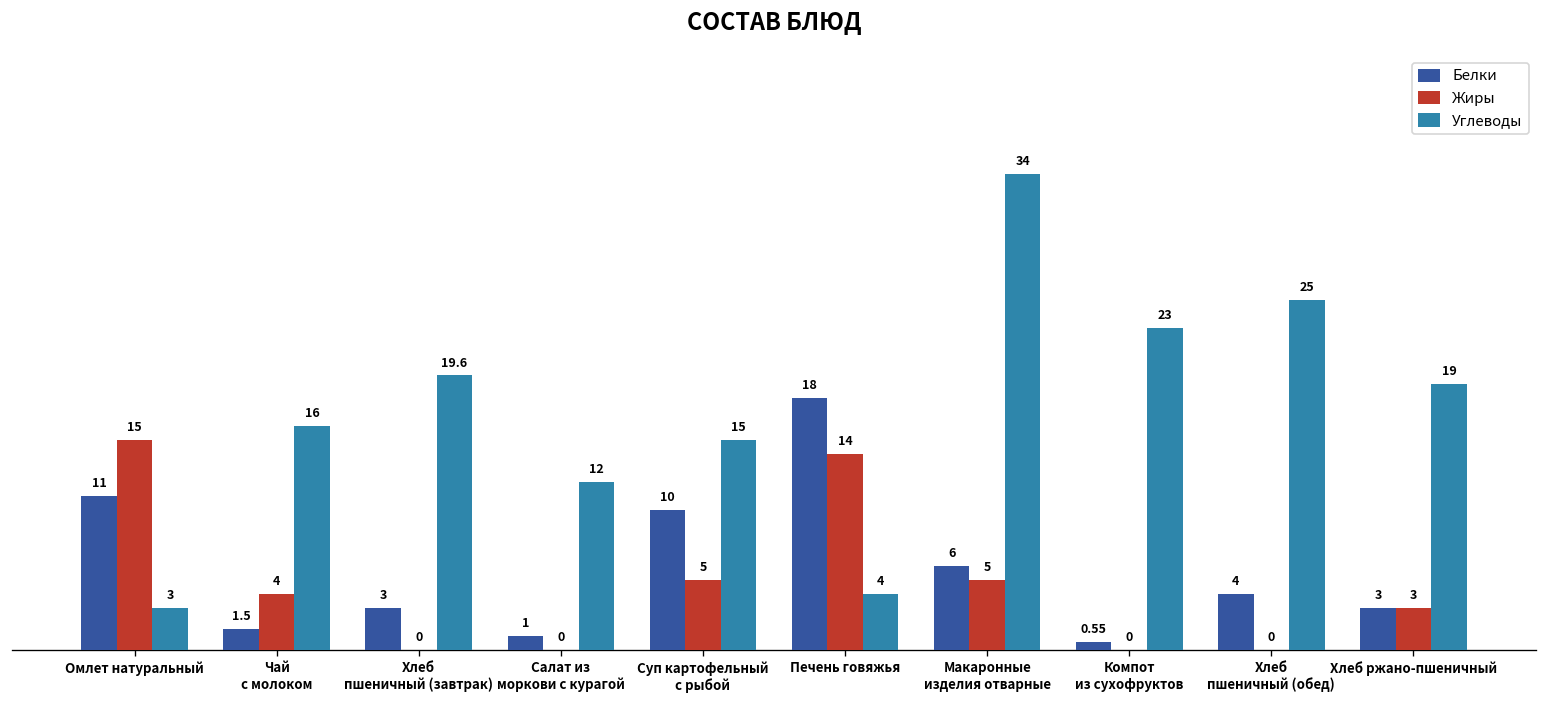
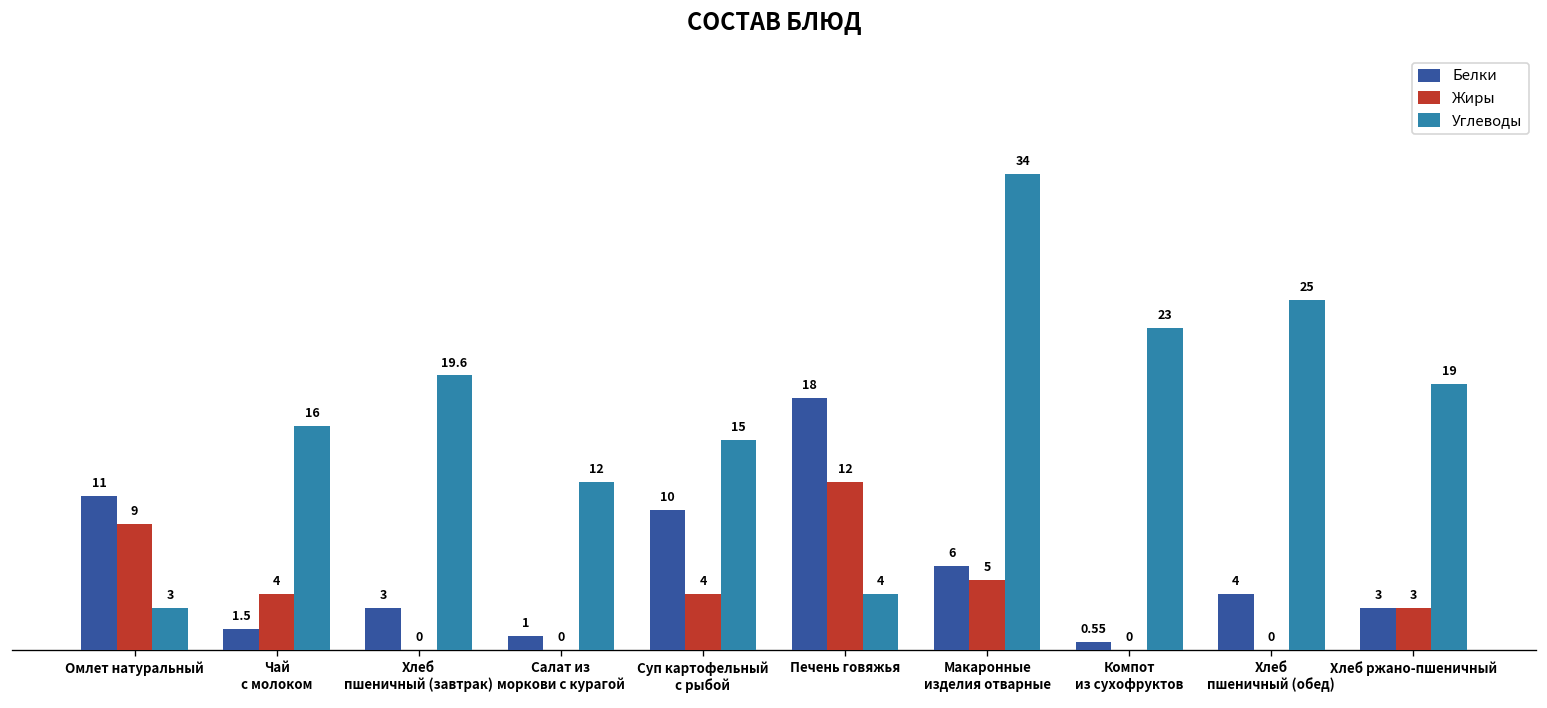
  {
    "Жиры": {
-     "Омлет натуральный": 15,
+     "Омлет натуральный": 9,
      "Чай с молоком": 4,
      "Хлеб пшеничный (завтрак)": 0,
      "Салат из моркови с курагой": 0,
-     "Суп картофельный с рыбой": 5,
-     "Печень говяжья": 14,
+     "Суп картофельный с рыбой": 4,
+     "Печень говяжья": 12,
      "Макаронные изделия отварные": 5,
      "Компот из сухофруктов": 0,
      "Хлеб пшеничный (обед)": 0,
      "Хлеб ржано-пшеничный": 3
    }
  }
